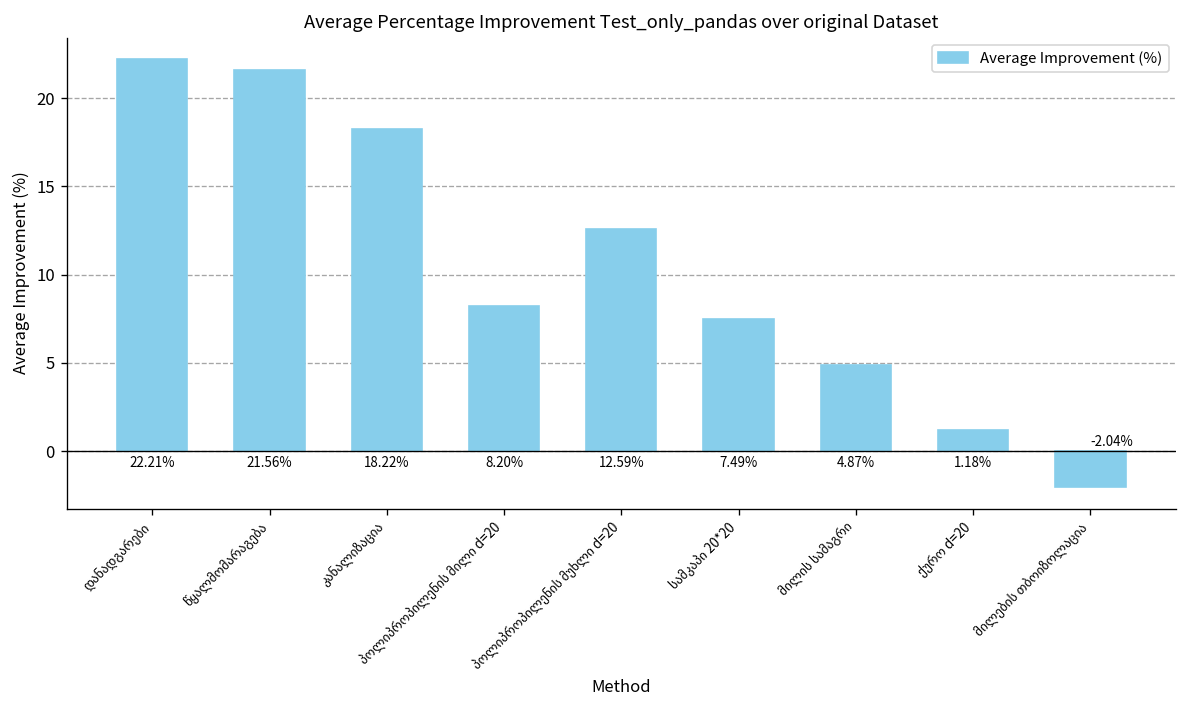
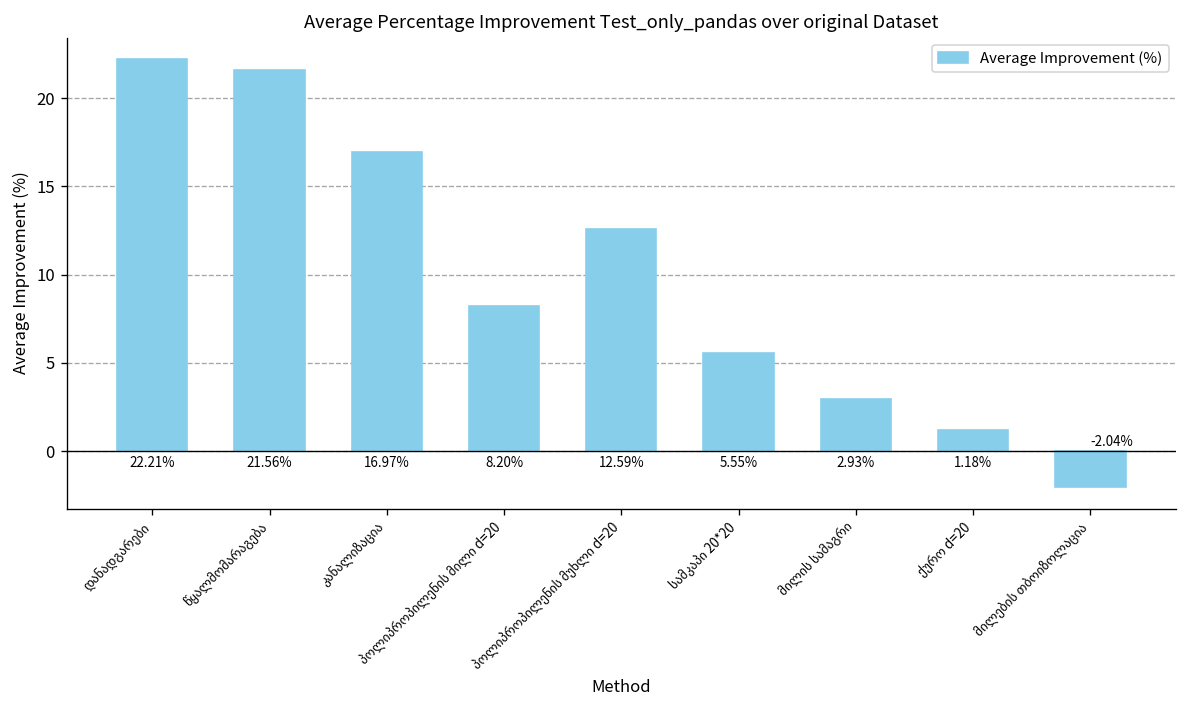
  {
-   "კანალიზაცია": "18.22%",
-   "სამკაპი 20*20": "7.49%",
-   "მილის სამაგრი": "4.87%",
+   "კანალიზაცია": "16.97%",
+   "სამკაპი 20*20": "5.55%",
+   "მილის სამაგრი": "2.93%",
    "ქურო d=20": "1.18%"
  }
